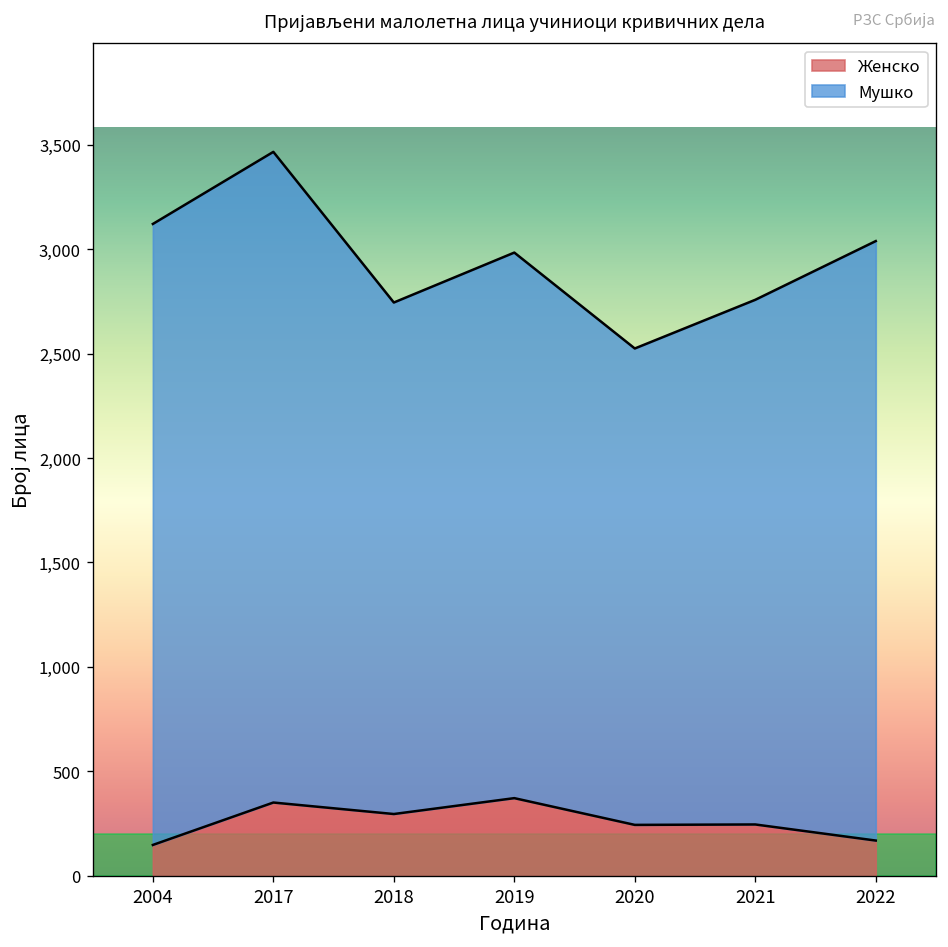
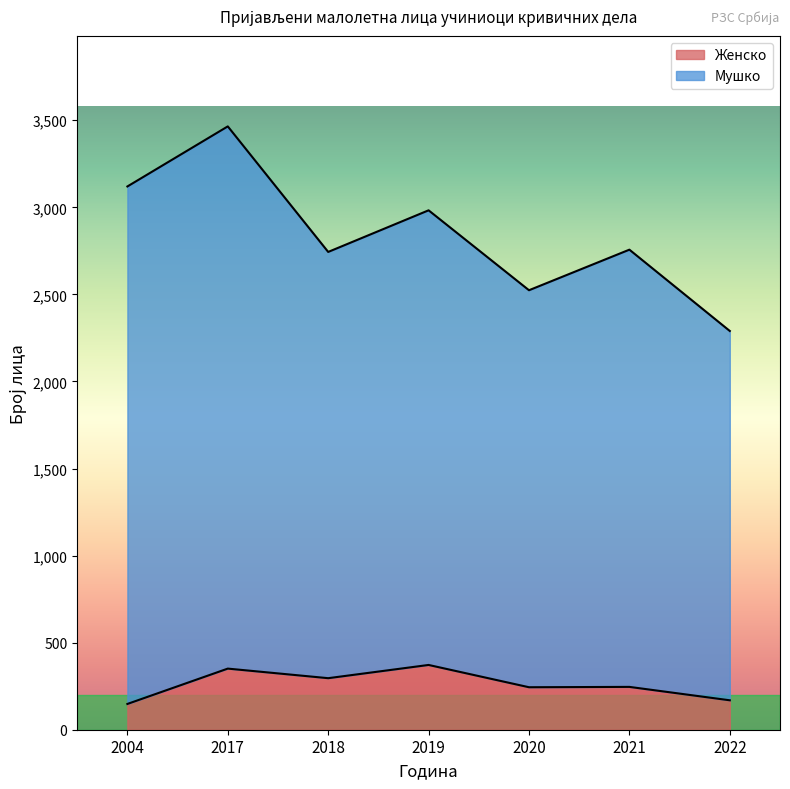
  {
    "Женско": {
      "2017": "350",
      "2018": "300",
      "2019": "370",
      "2020": "240",
      "2021": "250"
    },
    "Мушко": {
      "2004": "2,970",
      "2017": "3,110",
      "2018": "2,450",
      "2019": "2,610",
      "2020": "2,280",
      "2021": "2,510",
-     "2022": "2,870"
+     "2022": "2,120"
    }
  }
